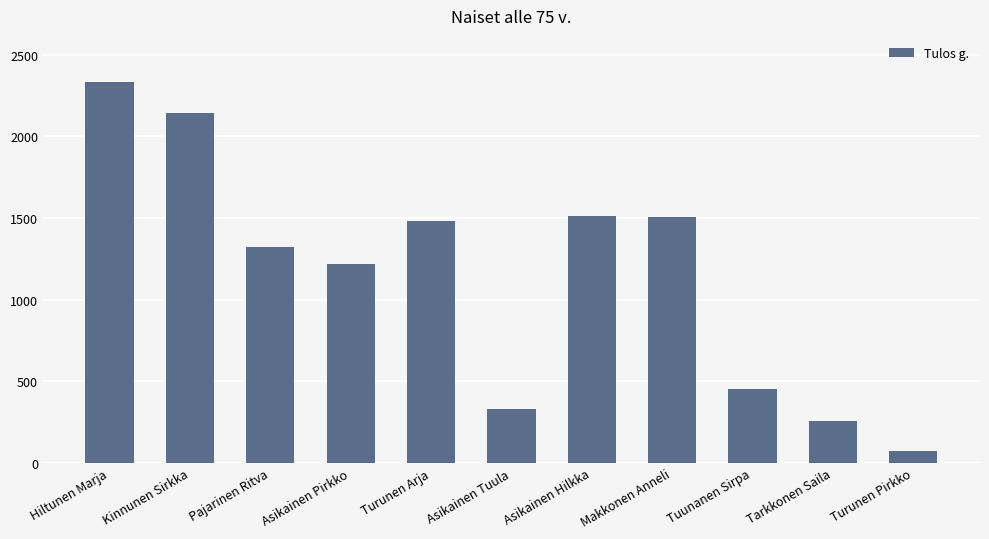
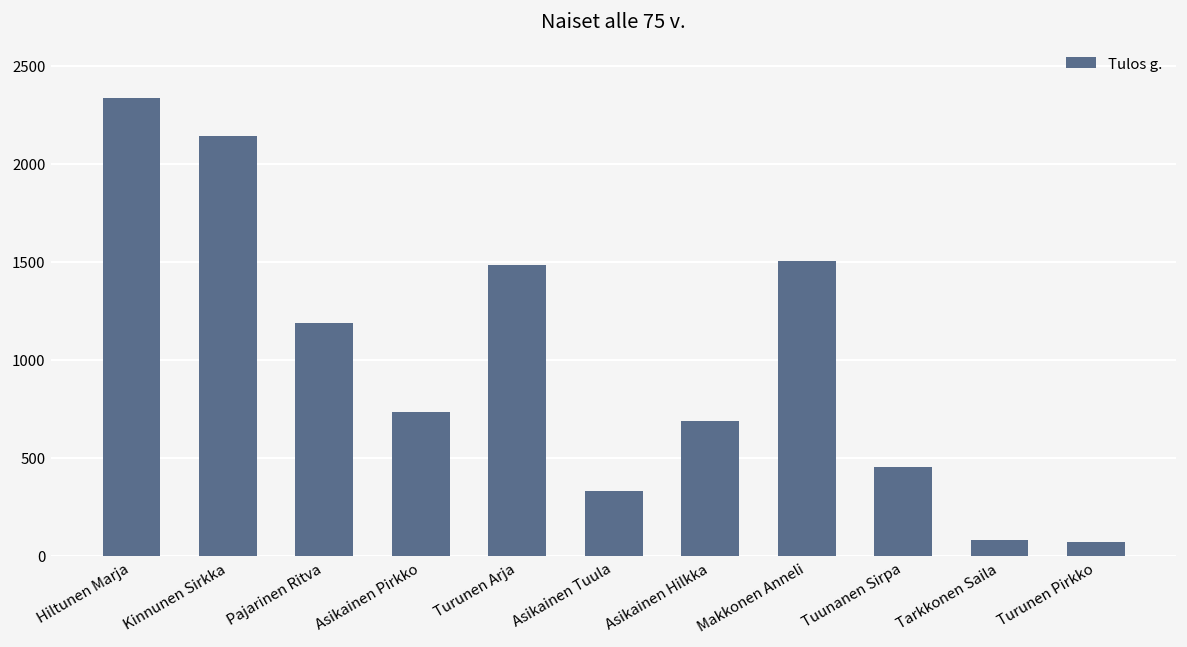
  {
    "Hiltunen Marja": 2340,
    "Kinnunen Sirkka": 2140,
-   "Pajarinen Ritva": 1330,
-   "Asikainen Pirkko": 1220,
+   "Pajarinen Ritva": 1190,
+   "Asikainen Pirkko": 730,
    "Turunen Arja": 1480,
    "Asikainen Tuula": 330,
-   "Asikainen Hilkka": 1510,
+   "Asikainen Hilkka": 690,
    "Makkonen Anneli": 1510,
    "Tuunanen Sirpa": 450,
-   "Tarkkonen Saila": 260,
+   "Tarkkonen Saila": 80,
    "Turunen Pirkko": 70
  }
